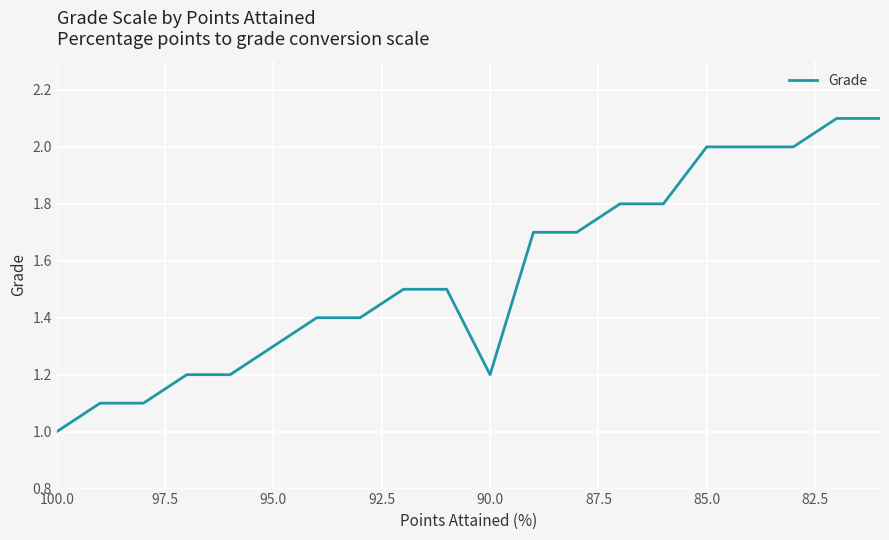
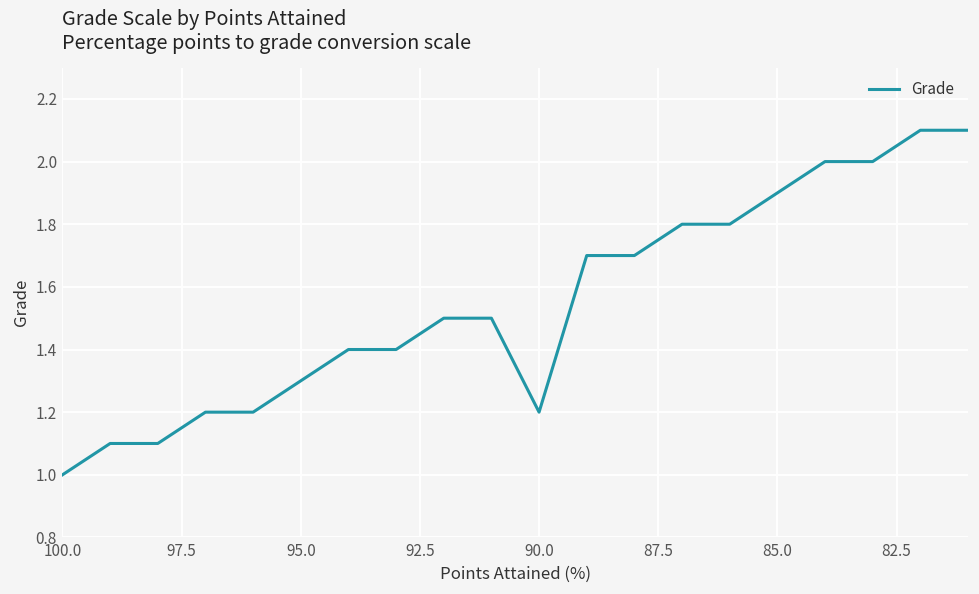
  {
    "100.0": 1.0,
    "95.0": 1.3,
    "90.0": 1.2,
-   "85.0": 2.0
+   "85.0": 1.9
  }
